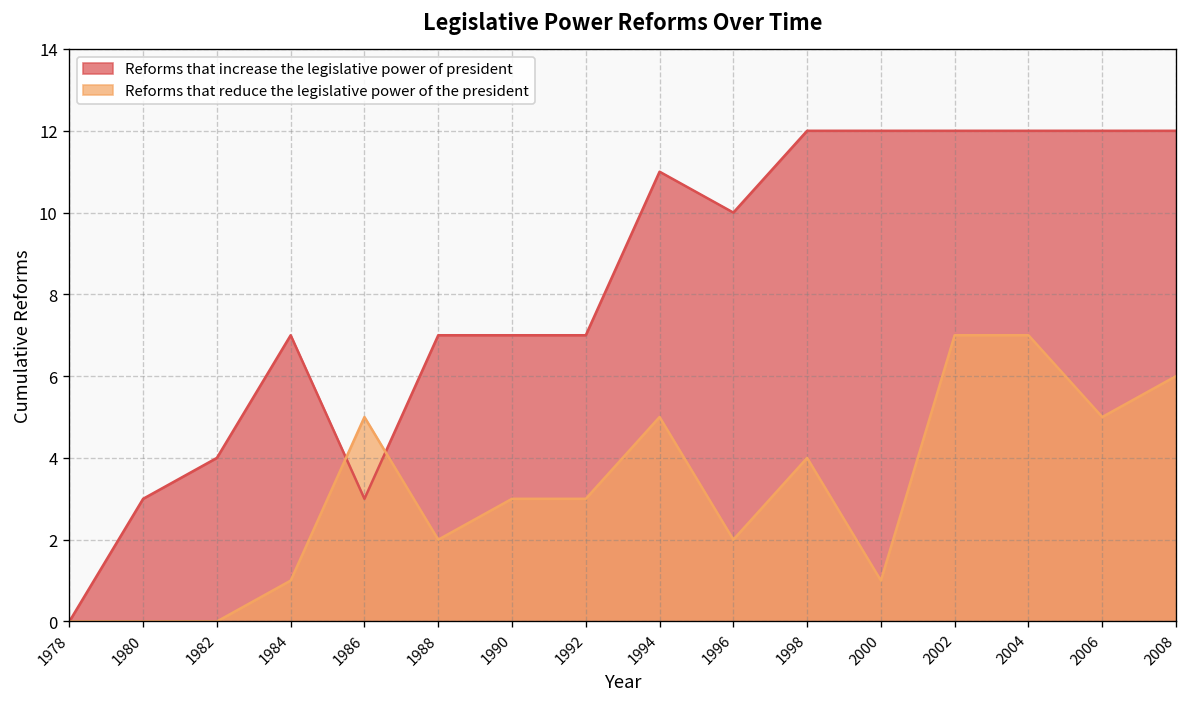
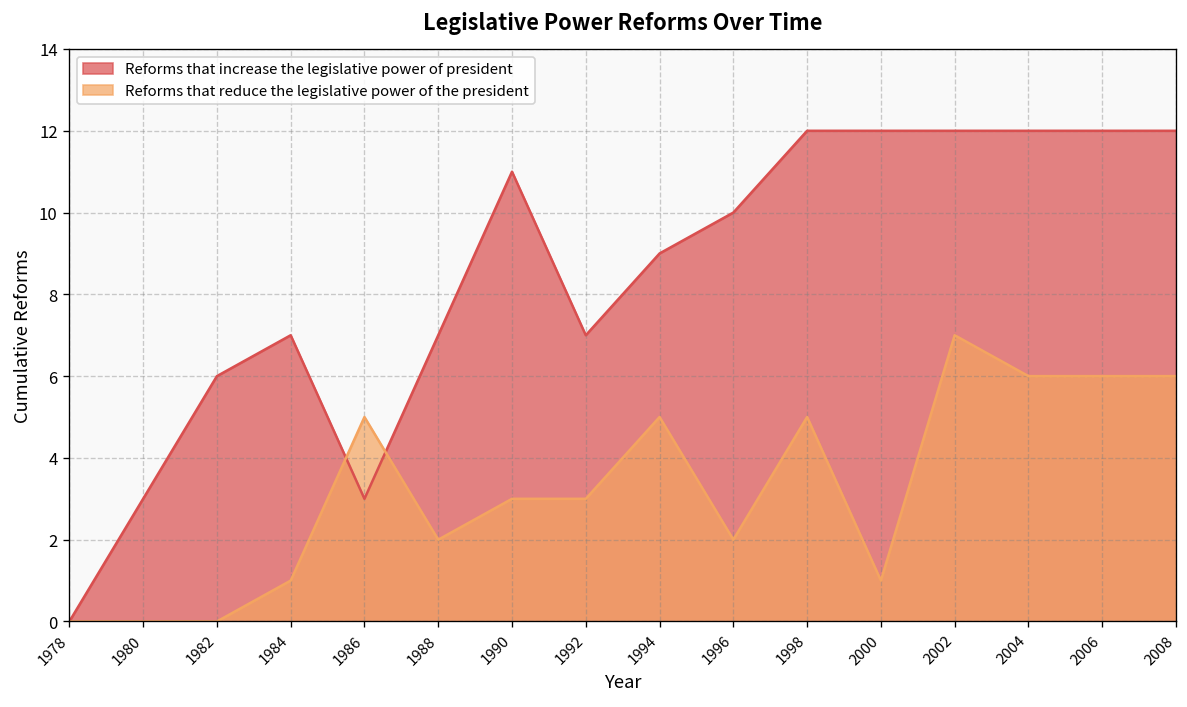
  {
    "Reforms that increase the legislative power of president": {
      "1980": 3,
-     "1982": 4,
+     "1982": 6,
      "1984": 7,
      "1986": 3,
      "1988": 7,
-     "1990": 7,
+     "1990": 11,
      "1992": 7,
-     "1994": 11,
+     "1994": 9,
      "1996": 10,
      "1998": 12,
      "2000": 12,
      "2002": 12,
      "2004": 12,
      "2006": 12,
      "2008": 12
    },
    "Reforms that reduce the legislative power of the president": {
      "1980": 0,
      "1982": 0,
      "1984": 1,
      "1986": 5,
      "1988": 2,
      "1990": 3,
      "1992": 3,
      "1994": 5,
      "1996": 2,
-     "1998": 4,
+     "1998": 5,
      "2000": 1,
      "2002": 7,
-     "2004": 7,
-     "2006": 5,
+     "2004": 6,
+     "2006": 6,
      "2008": 6
    }
  }
